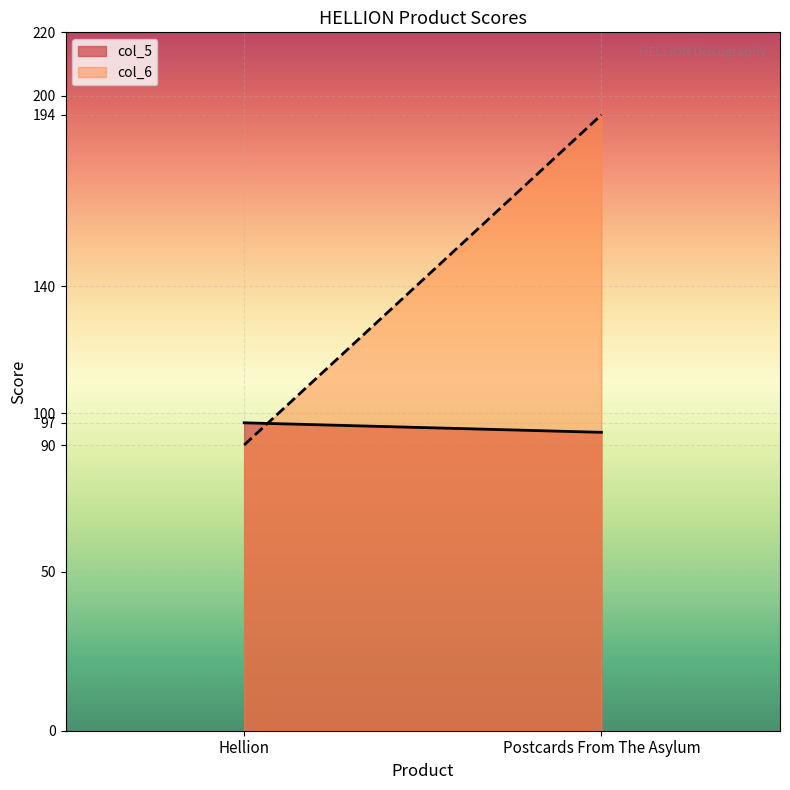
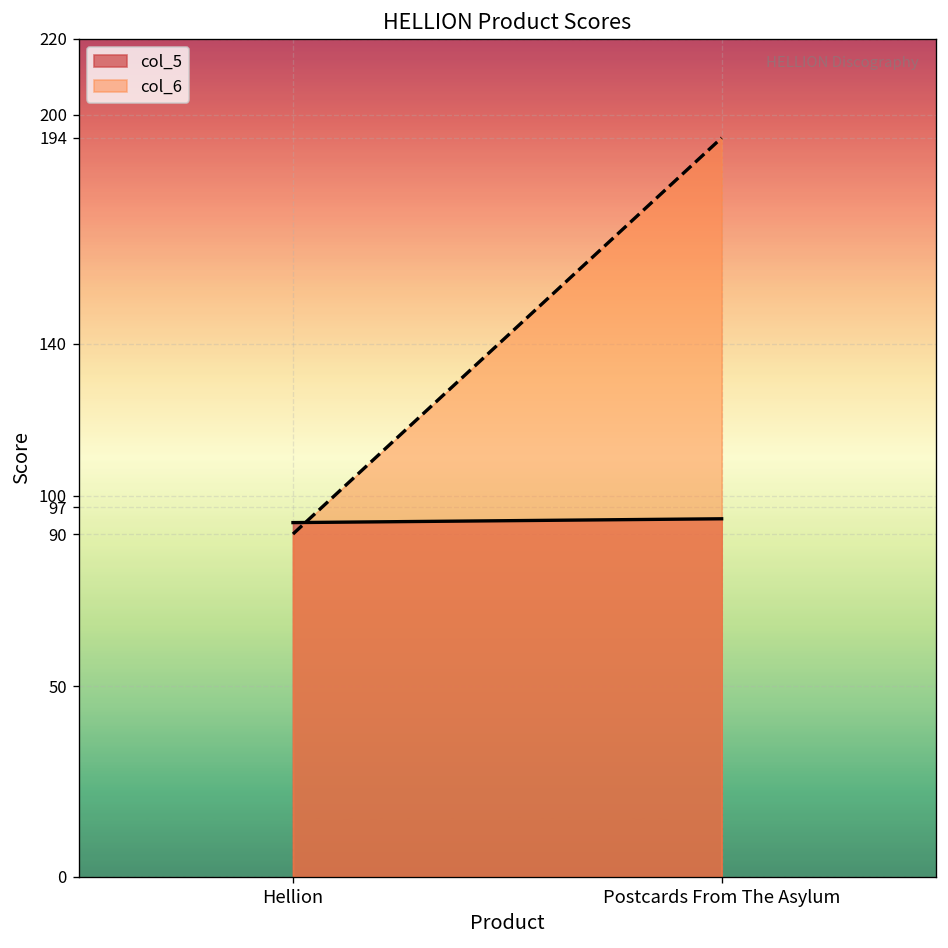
  {
    "col_5": {
-     "Hellion": 97,
+     "Hellion": 93,
      "Postcards From The Asylum": 94
    },
    "col_6": {
      "Hellion": 90,
      "Postcards From The Asylum": 194
    }
  }
